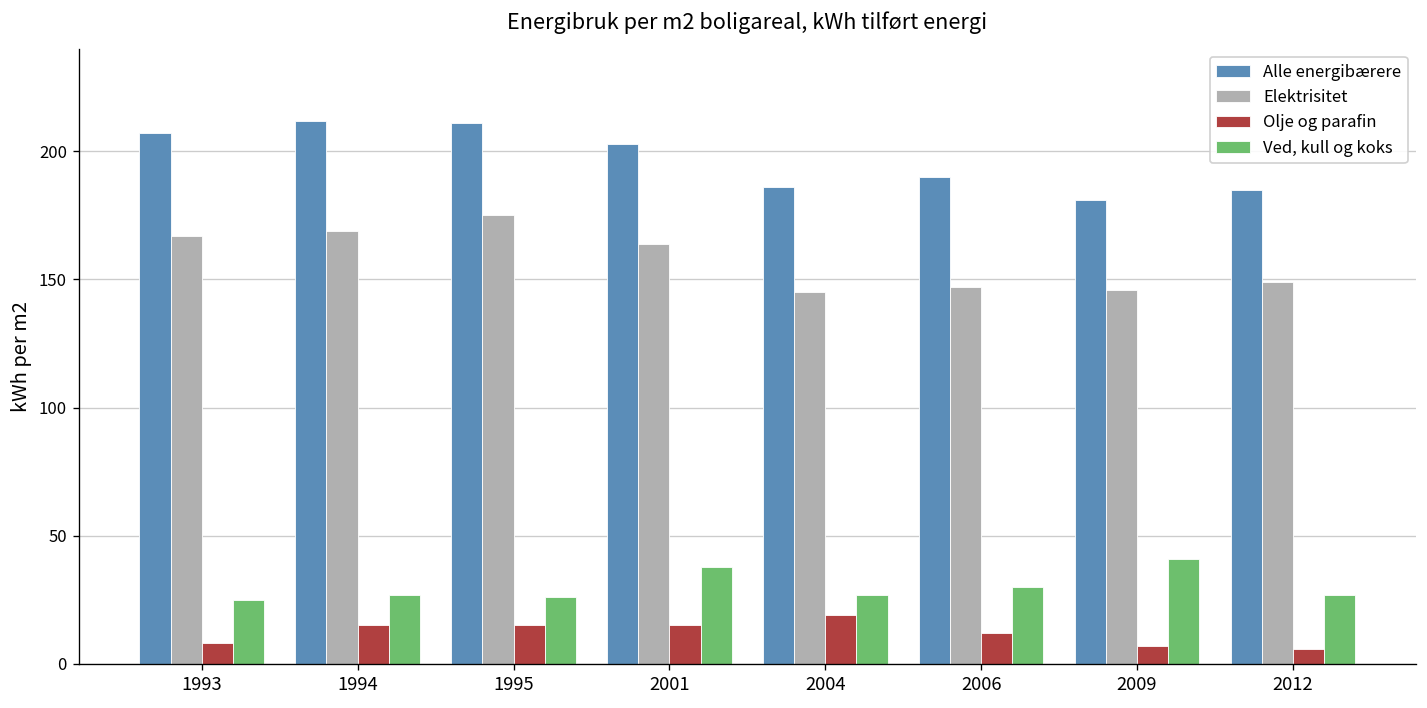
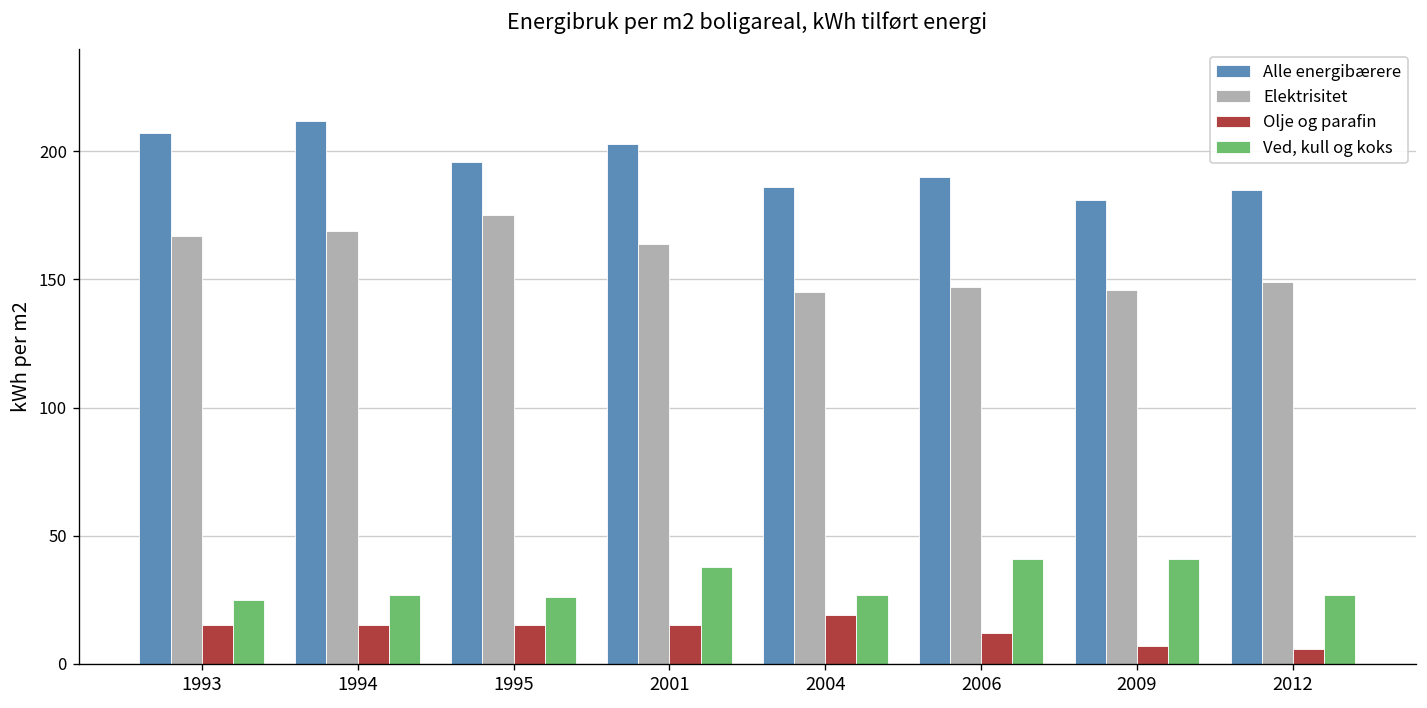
  {
    "Alle energibærere": {
      "1993": 207,
      "1994": 212,
-     "1995": 211,
+     "1995": 196,
      "2001": 203,
      "2004": 186,
      "2006": 190,
      "2009": 181,
      "2012": 185
    },
    "Elektrisitet": {
      "1993": 167,
      "1994": 169,
      "1995": 175,
      "2001": 164,
      "2004": 145,
      "2006": 147,
      "2009": 146,
      "2012": 149
    },
    "Olje og parafin": {
-     "1993": 8,
+     "1993": 15,
      "1994": 15,
      "1995": 15,
      "2001": 15,
      "2004": 19,
      "2006": 12,
      "2009": 7,
      "2012": 6
    },
    "Ved, kull og koks": {
      "1993": 25,
      "1994": 27,
      "1995": 26,
      "2001": 38,
      "2004": 27,
-     "2006": 30,
+     "2006": 41,
      "2009": 41,
      "2012": 27
    }
  }
